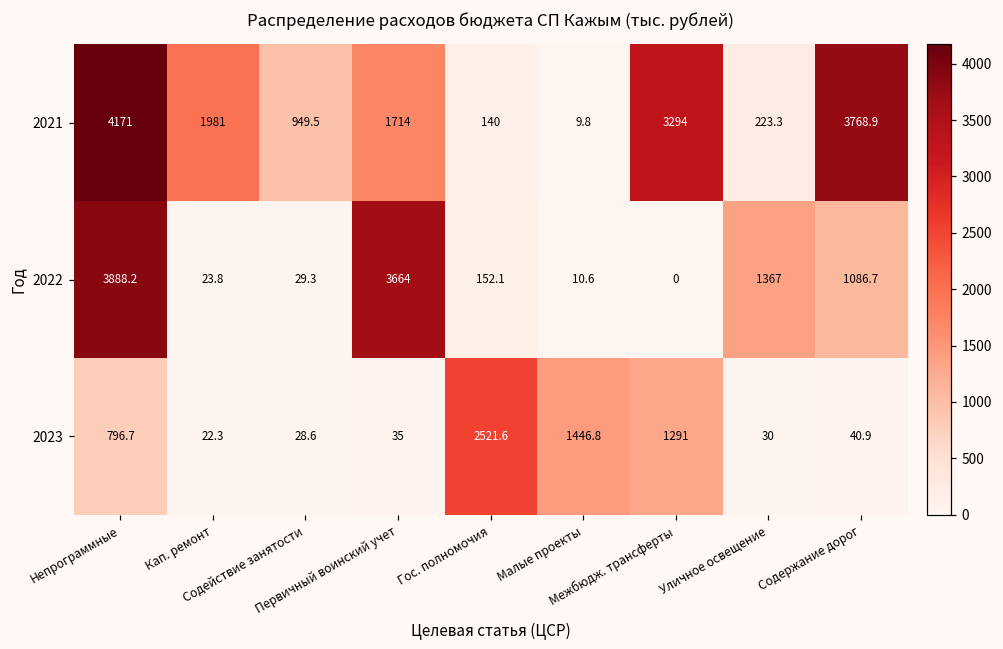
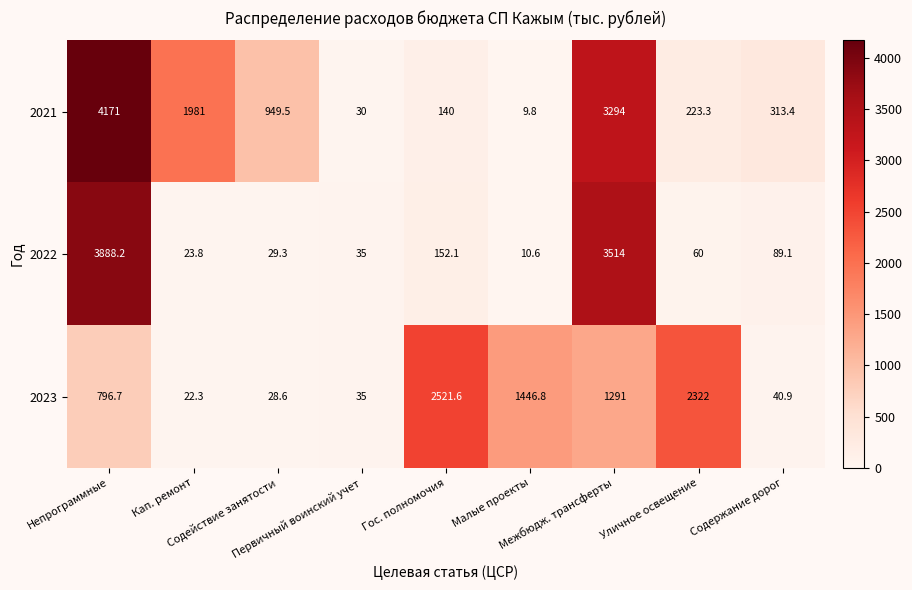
  {
    "2021": {
      "Непрограммные": 4171,
      "Кап. ремонт": 1981,
      "Содействие занятости": 949.5,
-     "Первичный воинский учет": 1714,
+     "Первичный воинский учет": 30,
      "Гос. полномочия": 140,
      "Малые проекты": 9.8,
      "Межбюдж. трансферты": 3294,
      "Уличное освещение": 223.3,
-     "Содержание дорог": 3768.9
+     "Содержание дорог": 313.4
    },
    "2022": {
      "Непрограммные": 3888.2,
      "Кап. ремонт": 23.8,
      "Содействие занятости": 29.3,
-     "Первичный воинский учет": 3664,
+     "Первичный воинский учет": 35,
      "Гос. полномочия": 152.1,
      "Малые проекты": 10.6,
-     "Межбюдж. трансферты": 0,
-     "Уличное освещение": 1367,
-     "Содержание дорог": 1086.7
+     "Межбюдж. трансферты": 3514,
+     "Уличное освещение": 60,
+     "Содержание дорог": 89.1
    },
    "2023": {
      "Непрограммные": 796.7,
      "Кап. ремонт": 22.3,
      "Содействие занятости": 28.6,
      "Первичный воинский учет": 35,
      "Гос. полномочия": 2521.6,
      "Малые проекты": 1446.8,
      "Межбюдж. трансферты": 1291,
-     "Уличное освещение": 30,
+     "Уличное освещение": 2322,
      "Содержание дорог": 40.9
    }
  }
